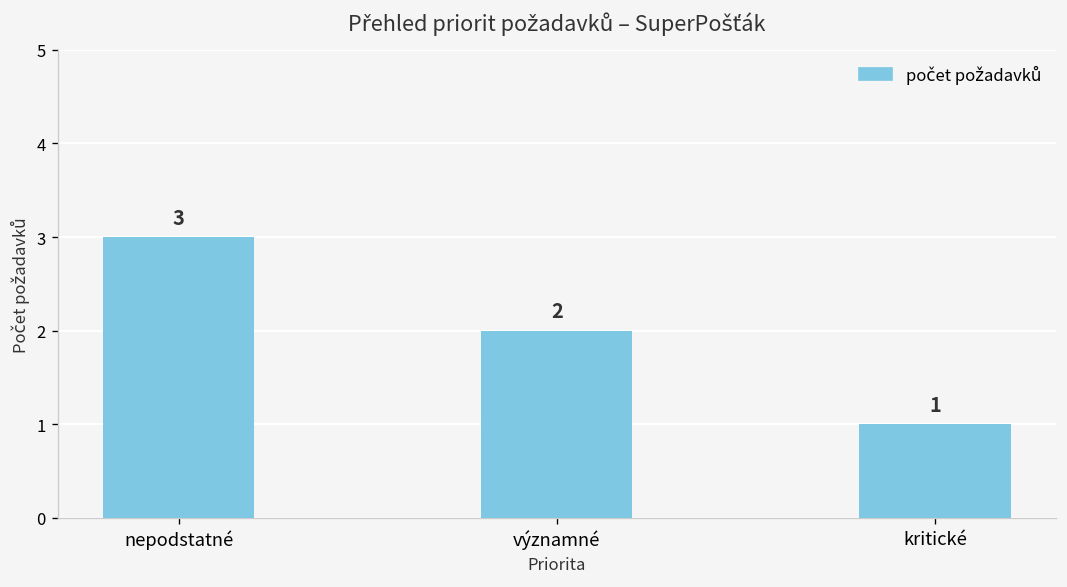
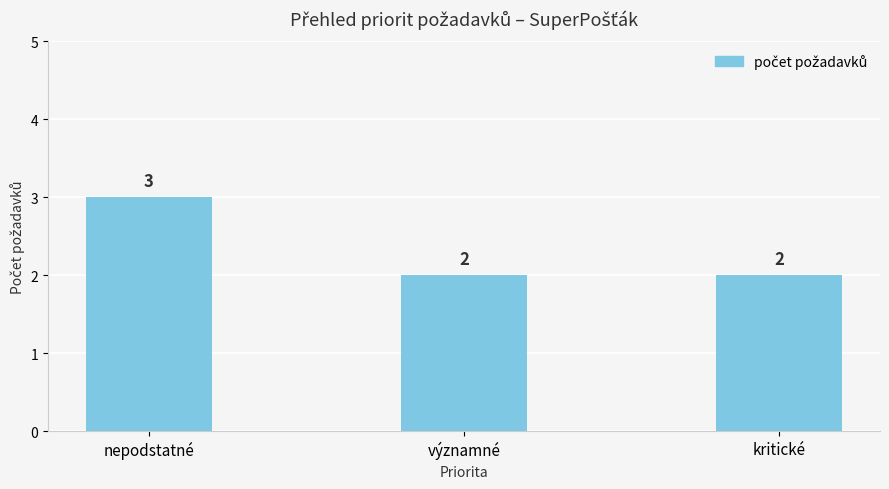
  {
    "nepodstatné": 3,
    "významné": 2,
-   "kritické": 1
+   "kritické": 2
  }
